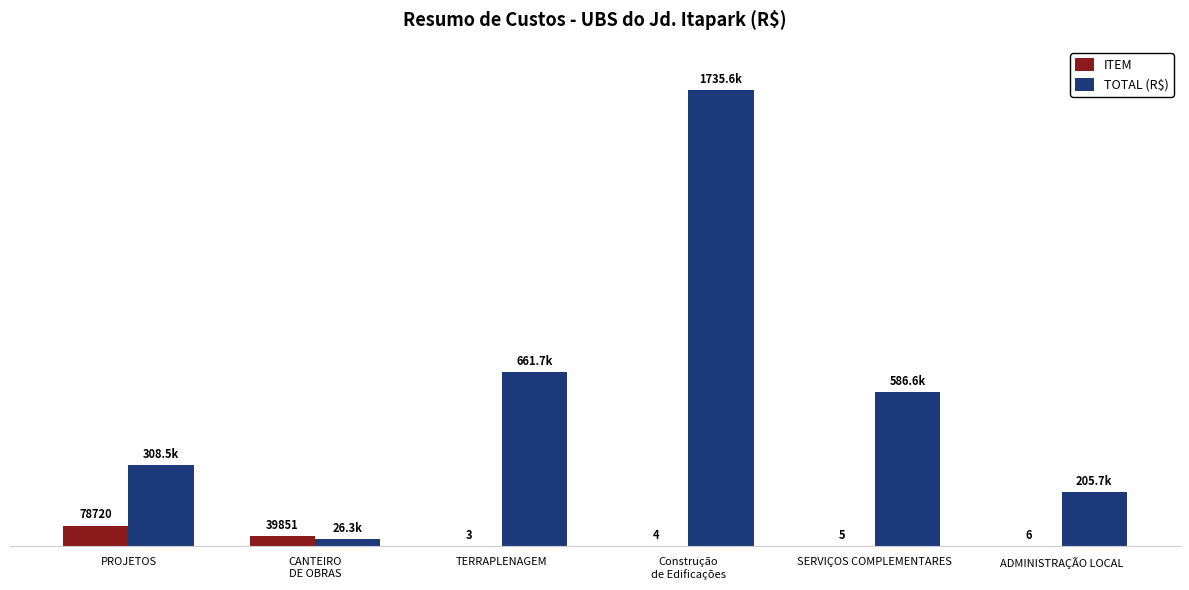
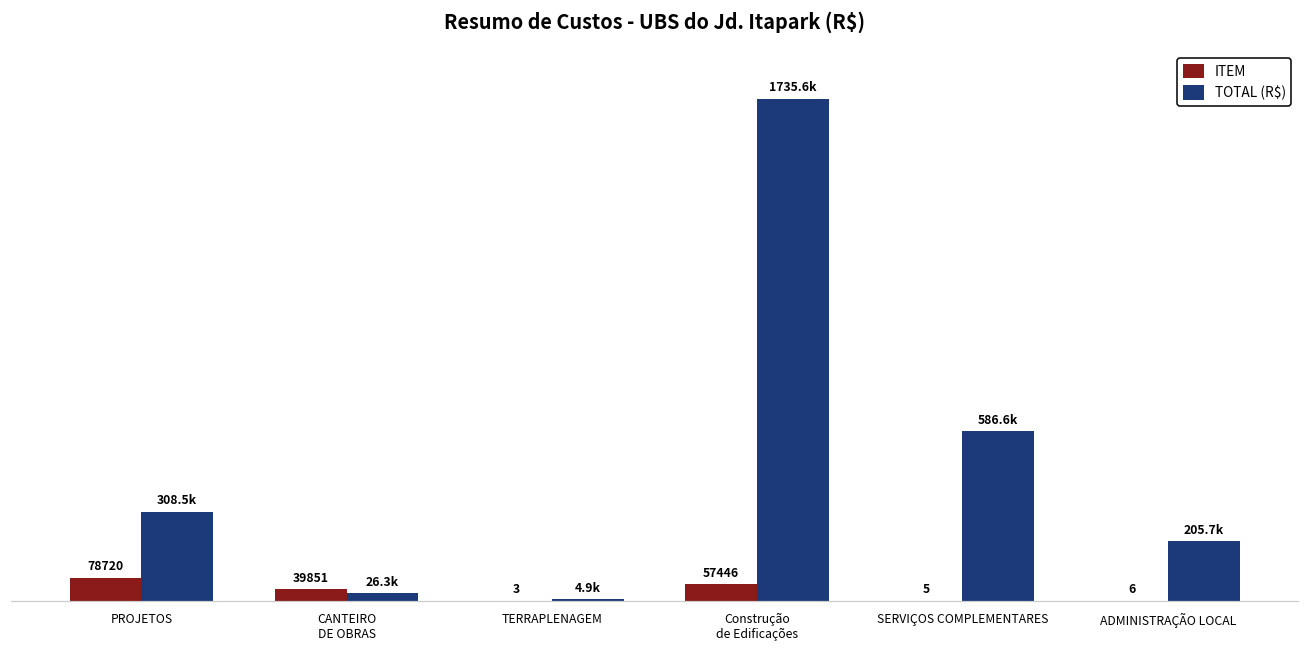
  {
    "ITEM": {
      "PROJETOS": "78720",
      "CANTEIRO DE OBRAS": "39851",
      "TERRAPLENAGEM": "3",
-     "Construção de Edificações": "4",
+     "Construção de Edificações": "57446",
      "SERVIÇOS COMPLEMENTARES": "5",
      "ADMINISTRAÇÃO LOCAL": "6"
    },
    "TOTAL (R$)": {
      "PROJETOS": "308.5k",
      "CANTEIRO DE OBRAS": "26.3k",
-     "TERRAPLENAGEM": "661.7k",
+     "TERRAPLENAGEM": "4.9k",
      "Construção de Edificações": "1735.6k",
      "SERVIÇOS COMPLEMENTARES": "586.6k",
      "ADMINISTRAÇÃO LOCAL": "205.7k"
    }
  }
